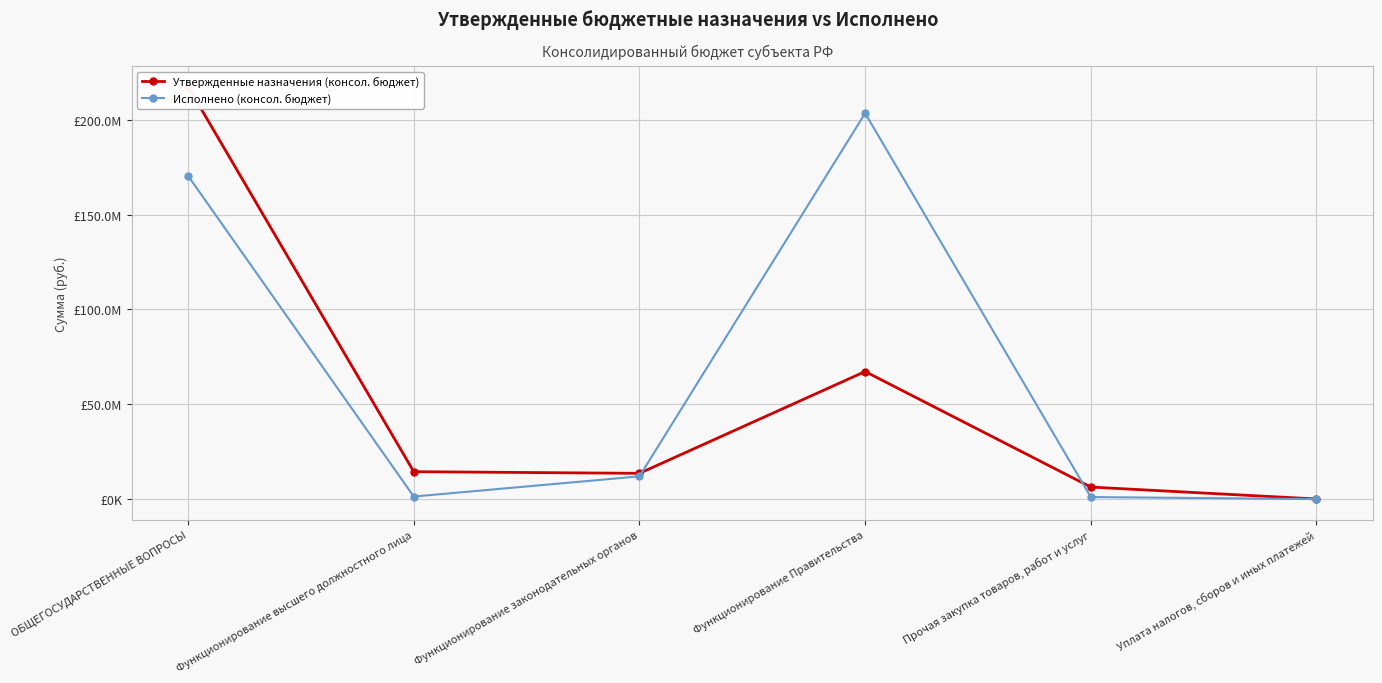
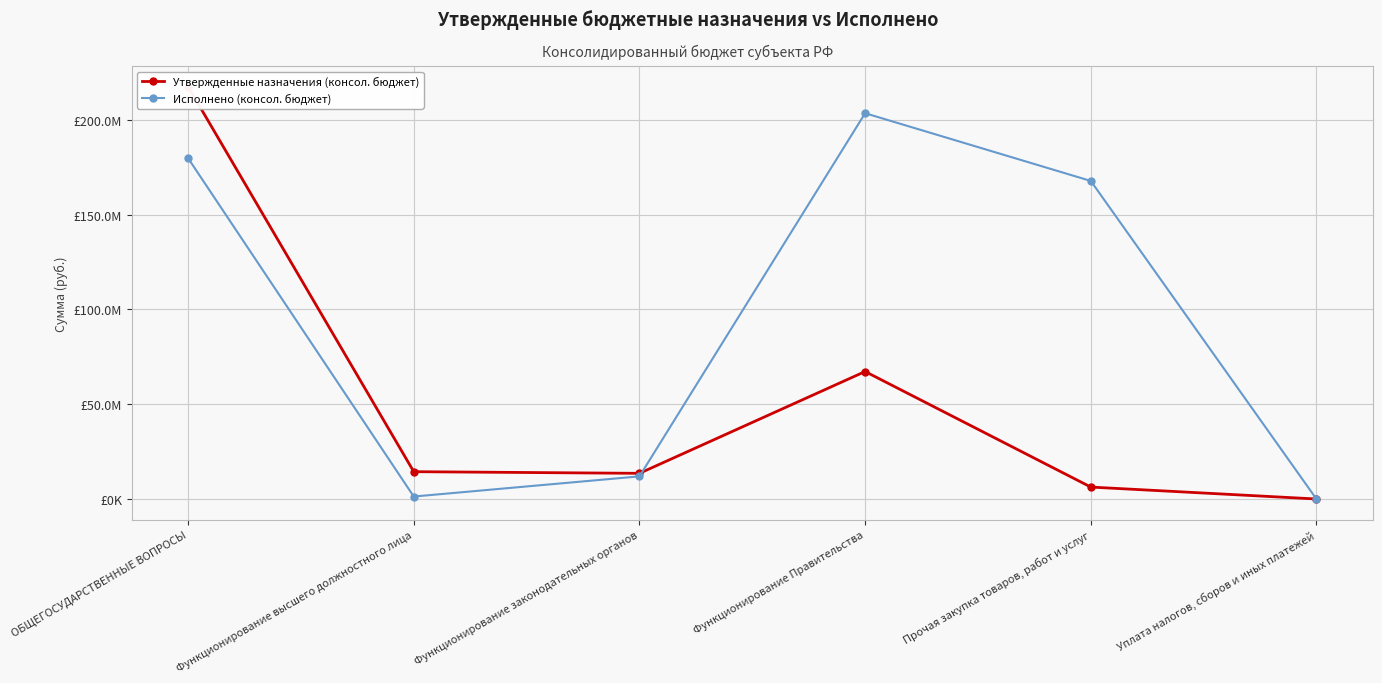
  {
    "Утвержденные назначения (консол. бюджет)": {
      "Функционирование высшего должностного лица": "£14000000",
      "Функционирование законодательных органов": "£14000000",
      "Функционирование Правительства": "£67000000",
      "Прочая закупка товаров, работ и услуг": "£6000000"
    },
    "Исполнено (консол. бюджет)": {
-     "ОБЩЕГОСУДАРСТВЕННЫЕ ВОПРОСЫ": "£171000000",
+     "ОБЩЕГОСУДАРСТВЕННЫЕ ВОПРОСЫ": "£180000000",
      "Функционирование высшего должностного лица": "£1000000",
      "Функционирование законодательных органов": "£12000000",
      "Функционирование Правительства": "£204000000",
-     "Прочая закупка товаров, работ и услуг": "£1000000"
+     "Прочая закупка товаров, работ и услуг": "£168000000"
    }
  }
